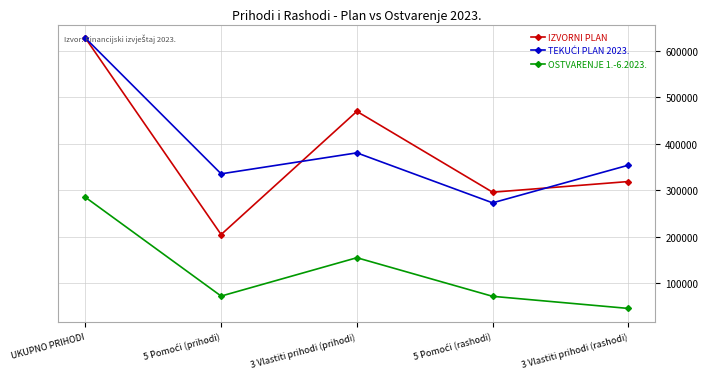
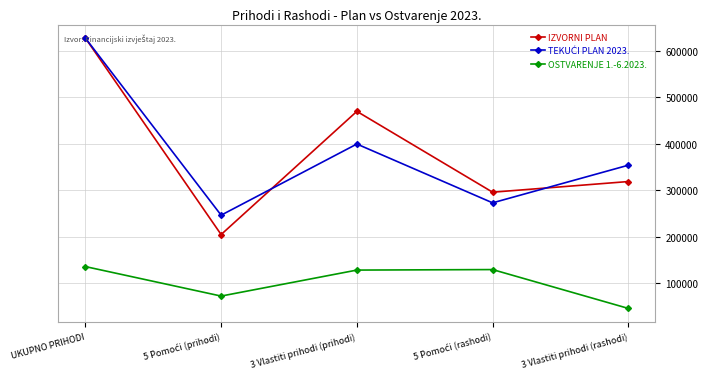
  {
    "IZVORNI PLAN": {
      "5 Pomoći (prihodi)": 210000,
      "3 Vlastiti prihodi (prihodi)": 470000,
      "5 Pomoći (rashodi)": 300000,
      "3 Vlastiti prihodi (rashodi)": 320000
    },
    "TEKUĆI PLAN 2023.": {
-     "5 Pomoći (prihodi)": 340000,
-     "3 Vlastiti prihodi (prihodi)": 380000,
+     "5 Pomoći (prihodi)": 250000,
+     "3 Vlastiti prihodi (prihodi)": 400000,
      "5 Pomoći (rashodi)": 270000,
      "3 Vlastiti prihodi (rashodi)": 350000
    },
    "OSTVARENJE 1.-6.2023.": {
-     "UKUPNO PRIHODI": 290000,
+     "UKUPNO PRIHODI": 140000,
      "5 Pomoći (prihodi)": 70000,
-     "3 Vlastiti prihodi (prihodi)": 160000,
-     "5 Pomoći (rashodi)": 70000,
+     "3 Vlastiti prihodi (prihodi)": 130000,
+     "5 Pomoći (rashodi)": 130000,
      "3 Vlastiti prihodi (rashodi)": 50000
    }
  }
